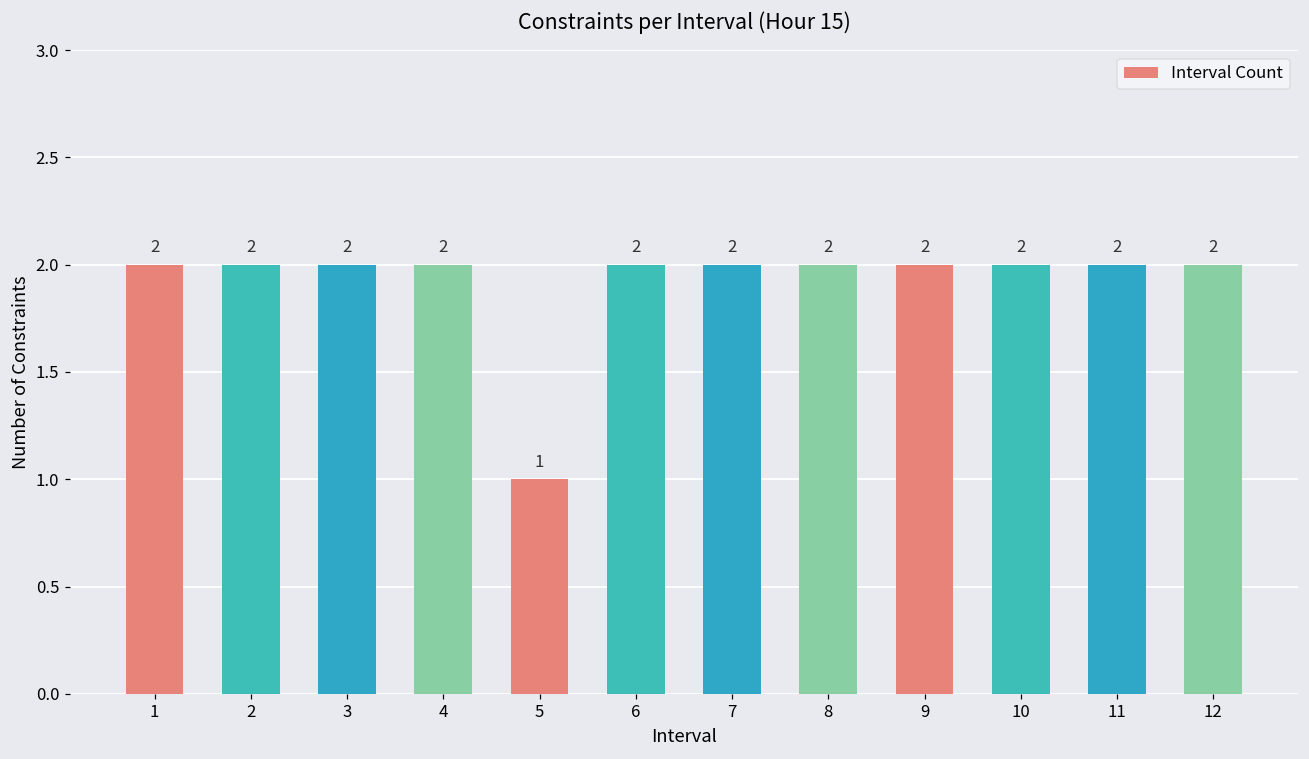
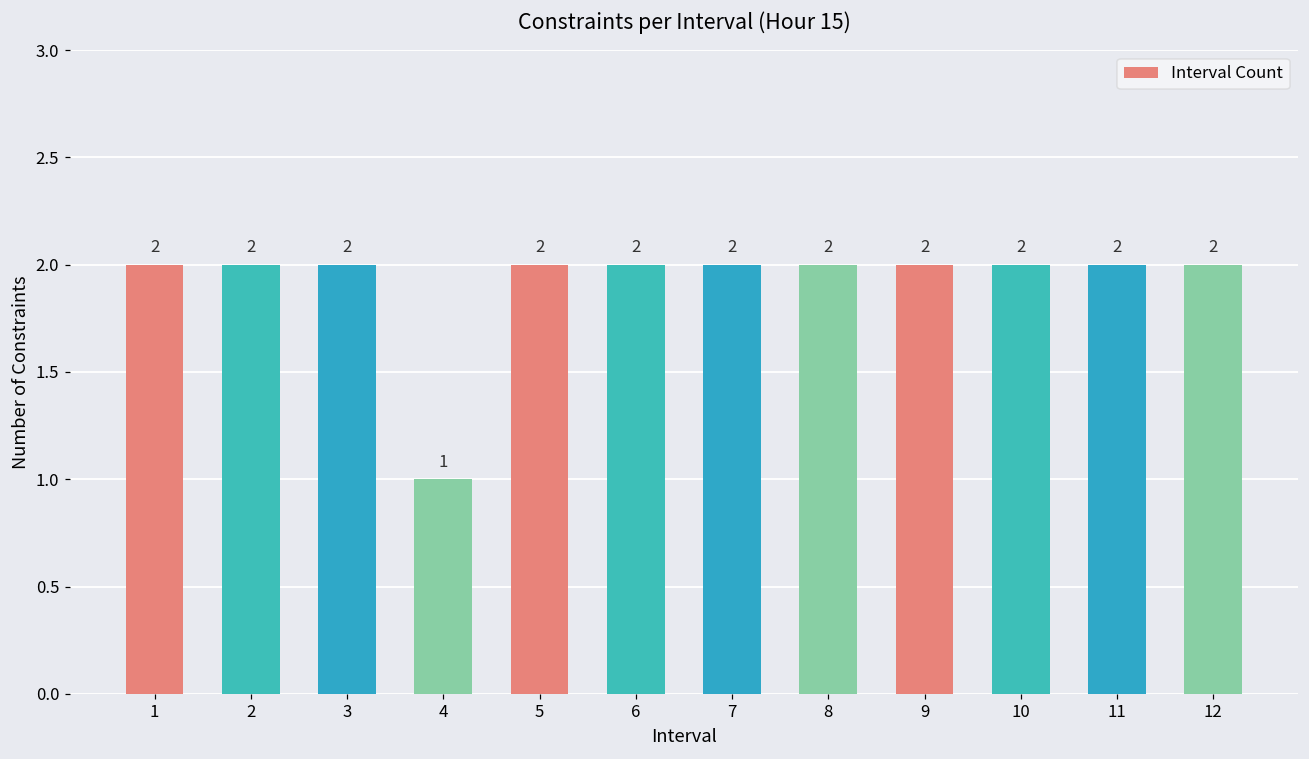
  {
    "1": 2,
    "2": 2,
    "3": 2,
-   "4": 2,
-   "5": 1,
+   "4": 1,
+   "5": 2,
    "6": 2,
    "7": 2,
    "8": 2,
    "9": 2,
    "10": 2,
    "11": 2,
    "12": 2
  }
